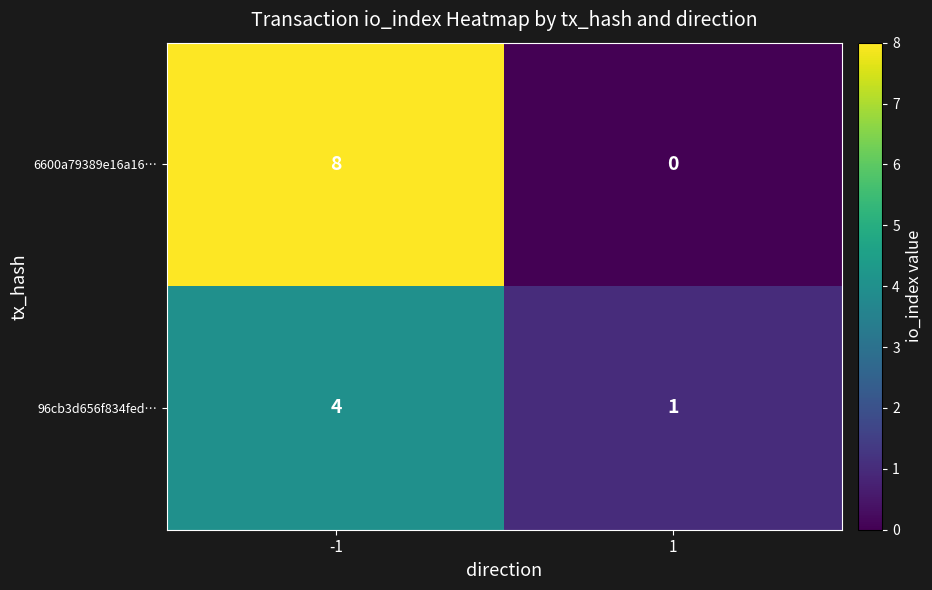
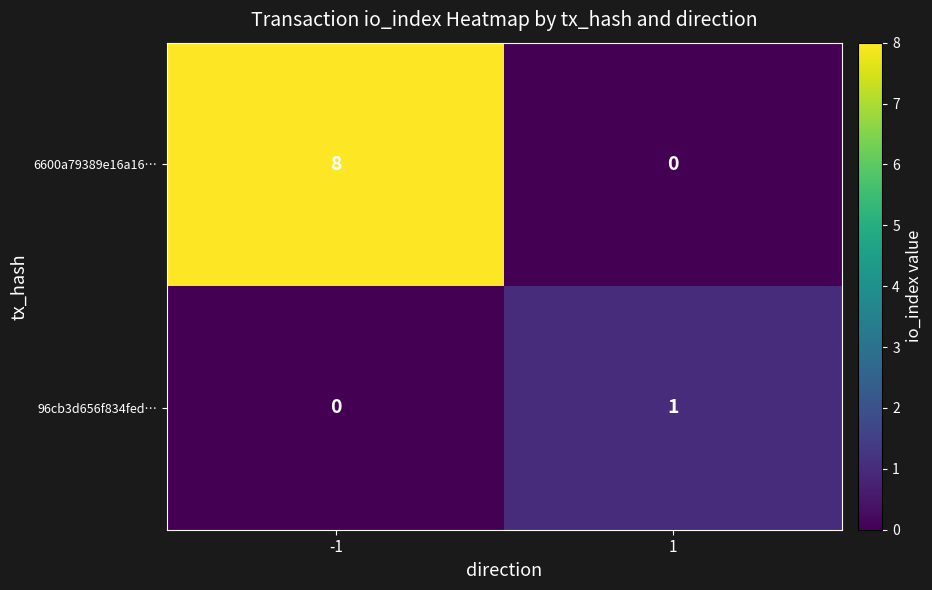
  {
    "6600a79389e16a16…": {
      "-1": 8,
      "1": 0
    },
    "96cb3d656f834fed…": {
-     "-1": 4,
+     "-1": 0,
      "1": 1
    }
  }
